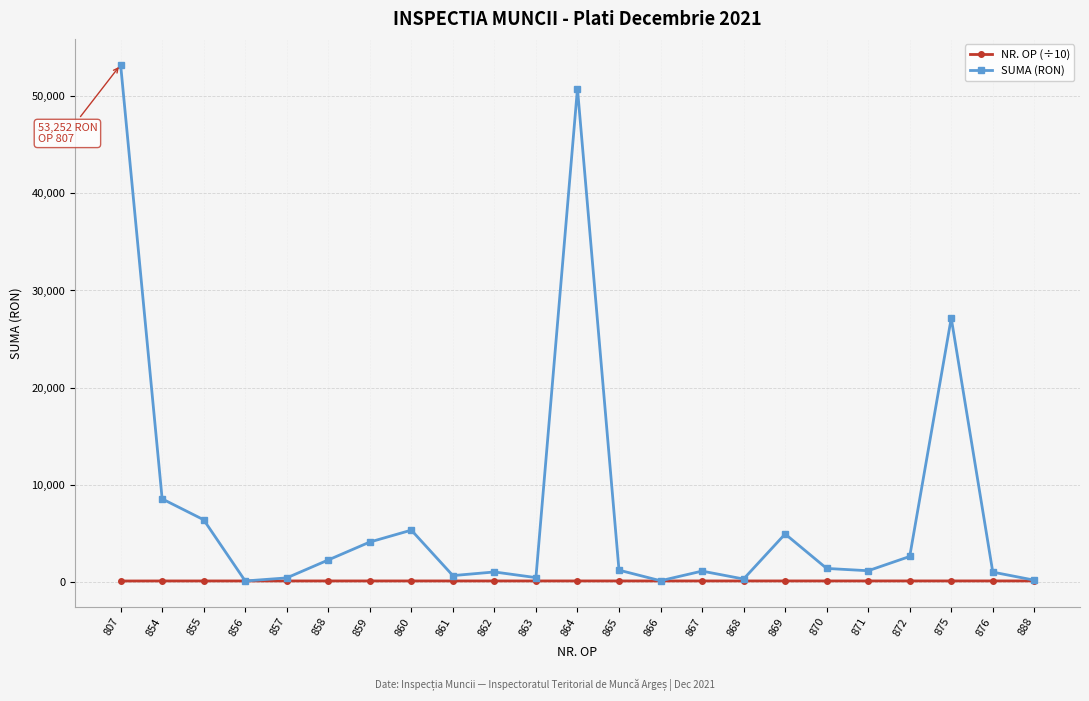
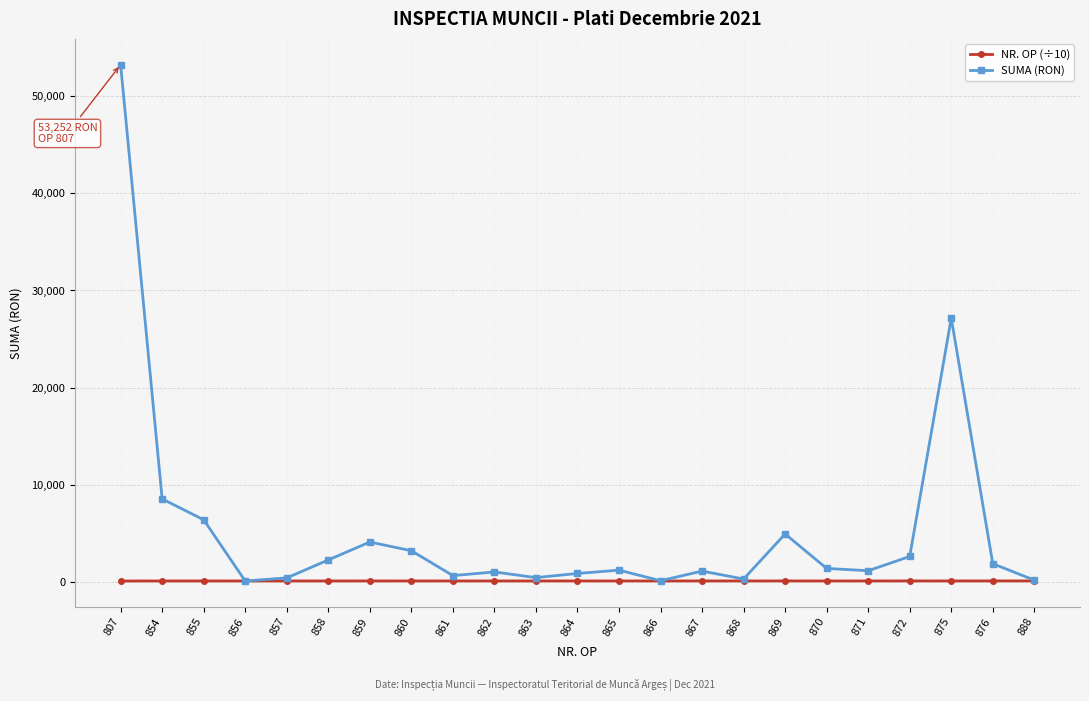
  {
    "NR. OP (÷10)": {
      "807": "0",
      "854": "0",
      "855": "0",
      "857": "0",
      "858": "0",
      "859": "0",
      "860": "0",
      "861": "0",
      "862": "0",
      "863": "0",
      "864": "0",
      "865": "0",
      "867": "0",
      "869": "0",
      "870": "0",
      "871": "0",
      "872": "0",
      "875": "0",
      "876": "0"
    },
    "SUMA (RON)": {
      "854": "9,000",
      "855": "6,000",
      "857": "0",
      "858": "2,000",
      "859": "4,000",
-     "860": "5,000",
+     "860": "3,000",
      "861": "1,000",
      "862": "1,000",
      "863": "0",
-     "864": "51,000",
+     "864": "1,000",
      "865": "1,000",
      "867": "1,000",
      "869": "5,000",
      "870": "1,000",
      "871": "1,000",
      "872": "3,000",
      "875": "27,000",
-     "876": "1,000"
+     "876": "2,000"
    }
  }
